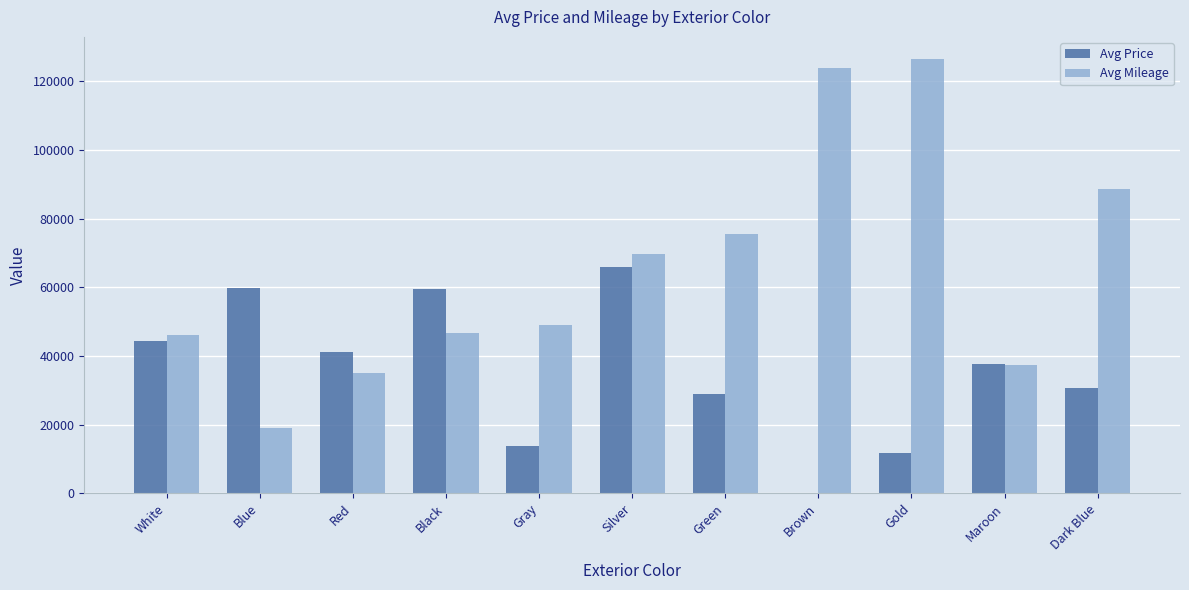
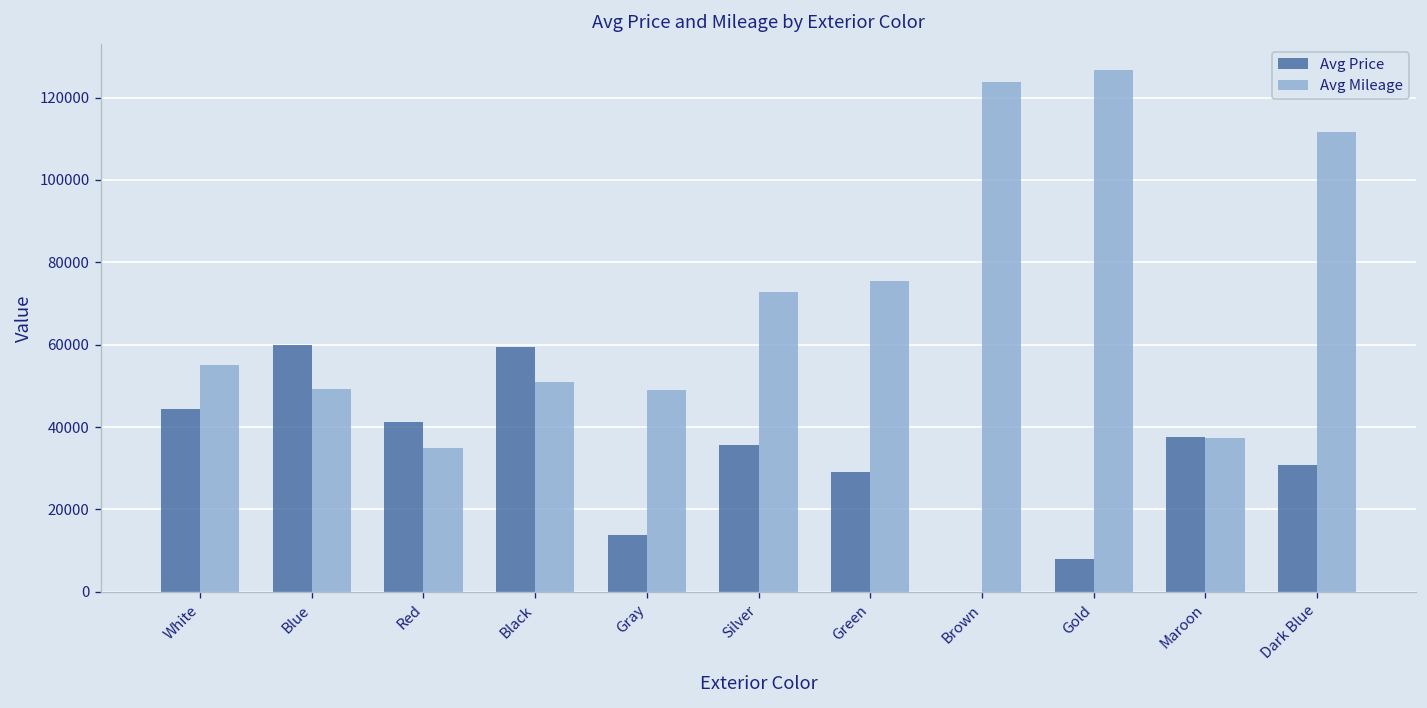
  {
    "Avg Price": {
      "White": 44000,
      "Blue": 60000,
      "Red": 41000,
      "Black": 59000,
      "Gray": 14000,
-     "Silver": 66000,
+     "Silver": 36000,
      "Green": 29000,
      "Brown": 0,
-     "Gold": 12000,
+     "Gold": 8000,
      "Maroon": 37000,
      "Dark Blue": 31000
    },
    "Avg Mileage": {
-     "White": 46000,
-     "Blue": 19000,
+     "White": 55000,
+     "Blue": 49000,
      "Red": 35000,
-     "Black": 47000,
+     "Black": 51000,
      "Gray": 49000,
-     "Silver": 70000,
+     "Silver": 73000,
      "Green": 75000,
      "Brown": 124000,
      "Gold": 127000,
      "Maroon": 37000,
-     "Dark Blue": 88000
+     "Dark Blue": 112000
    }
  }
